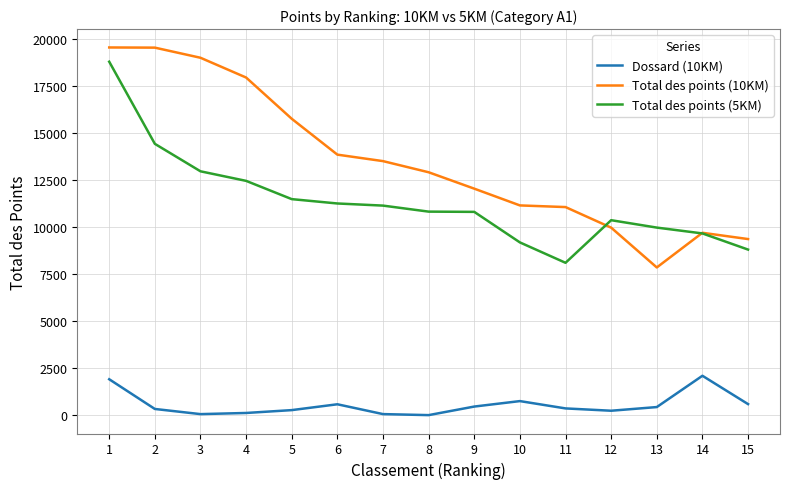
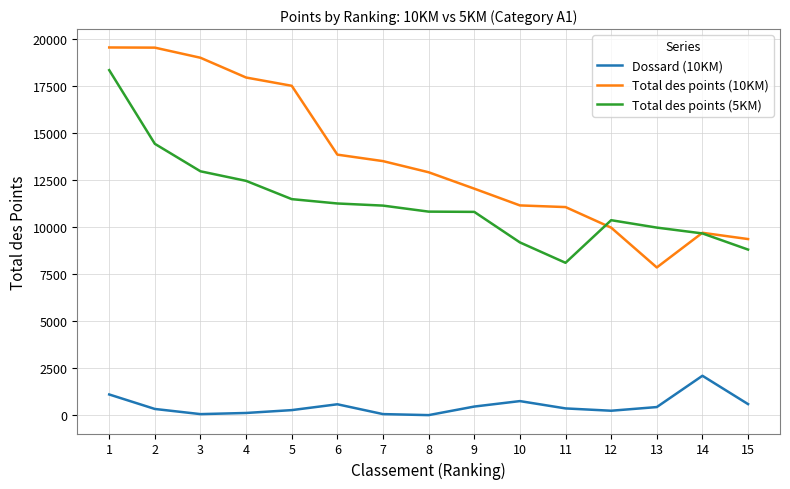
  {
    "Dossard (10KM)": {
-     "1": 1900,
+     "1": 1100,
      "2": 300,
      "3": 100,
      "4": 100,
      "5": 300,
      "6": 600,
      "7": 100,
      "8": 0,
      "9": 500,
      "10": 800,
      "11": 400,
      "12": 200,
      "13": 400,
      "14": 2100,
      "15": 600
    },
    "Total des points (10KM)": {
      "1": 19500,
      "2": 19500,
      "3": 19000,
      "4": 17900,
-     "5": 15800,
+     "5": 17500,
      "6": 13800,
      "7": 13500,
      "8": 12900,
      "9": 12000,
      "10": 11200,
      "11": 11100,
      "12": 10000,
      "13": 7900,
      "15": 9400
    },
    "Total des points (5KM)": {
-     "1": 18800,
+     "1": 18300,
      "2": 14400,
      "3": 13000,
      "4": 12500,
      "5": 11500,
      "6": 11300,
      "7": 11100,
      "8": 10800,
      "9": 10800,
      "10": 9200,
      "11": 8100,
      "12": 10400,
      "13": 10000,
      "15": 8800
    }
  }
